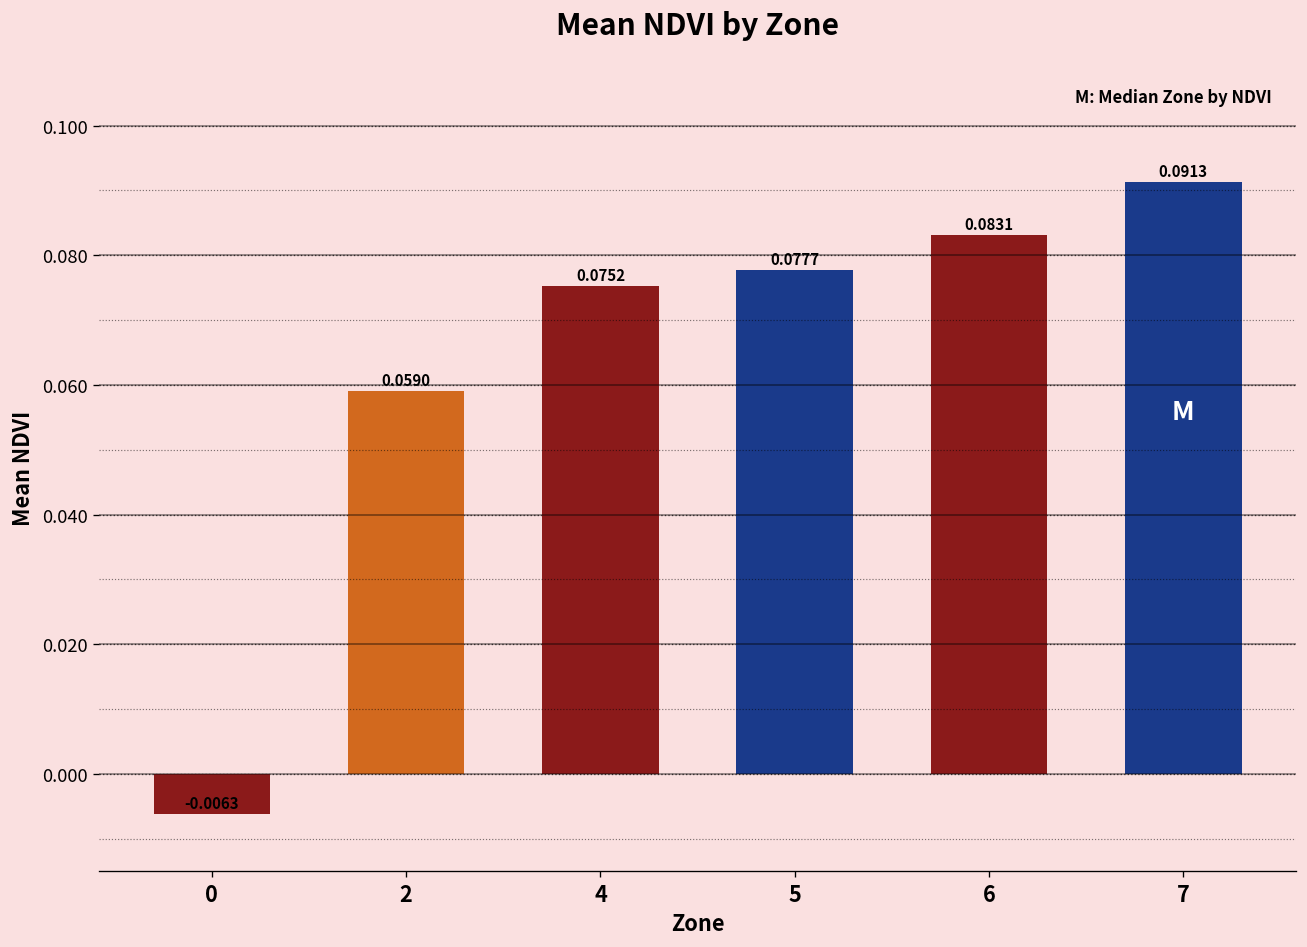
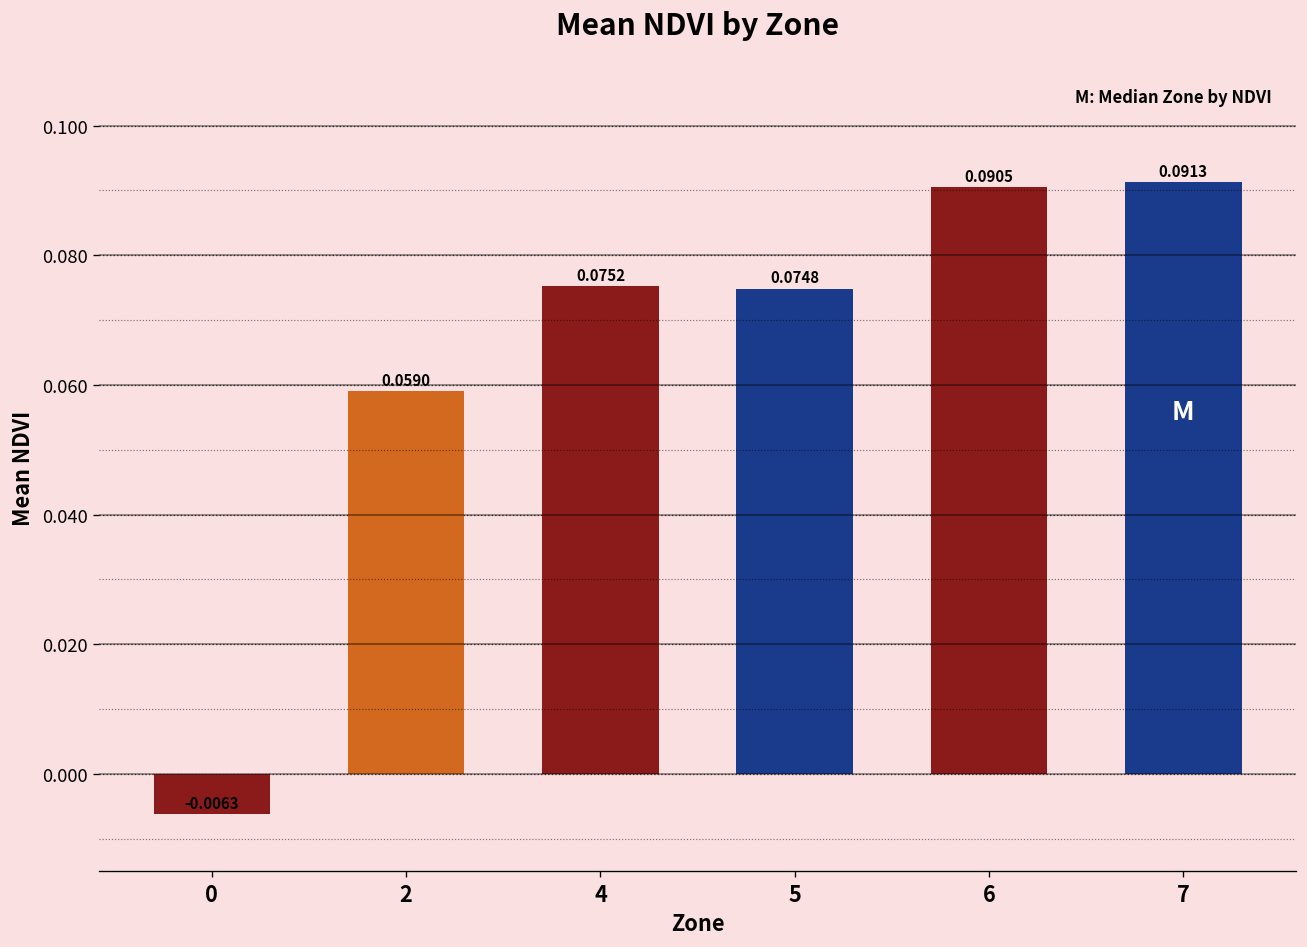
  {
    "0": -0.0063,
    "2": 0.0590,
    "4": 0.0752,
-   "5": 0.0777,
-   "6": 0.0831,
+   "5": 0.0748,
+   "6": 0.0905,
    "7": 0.0913
  }
